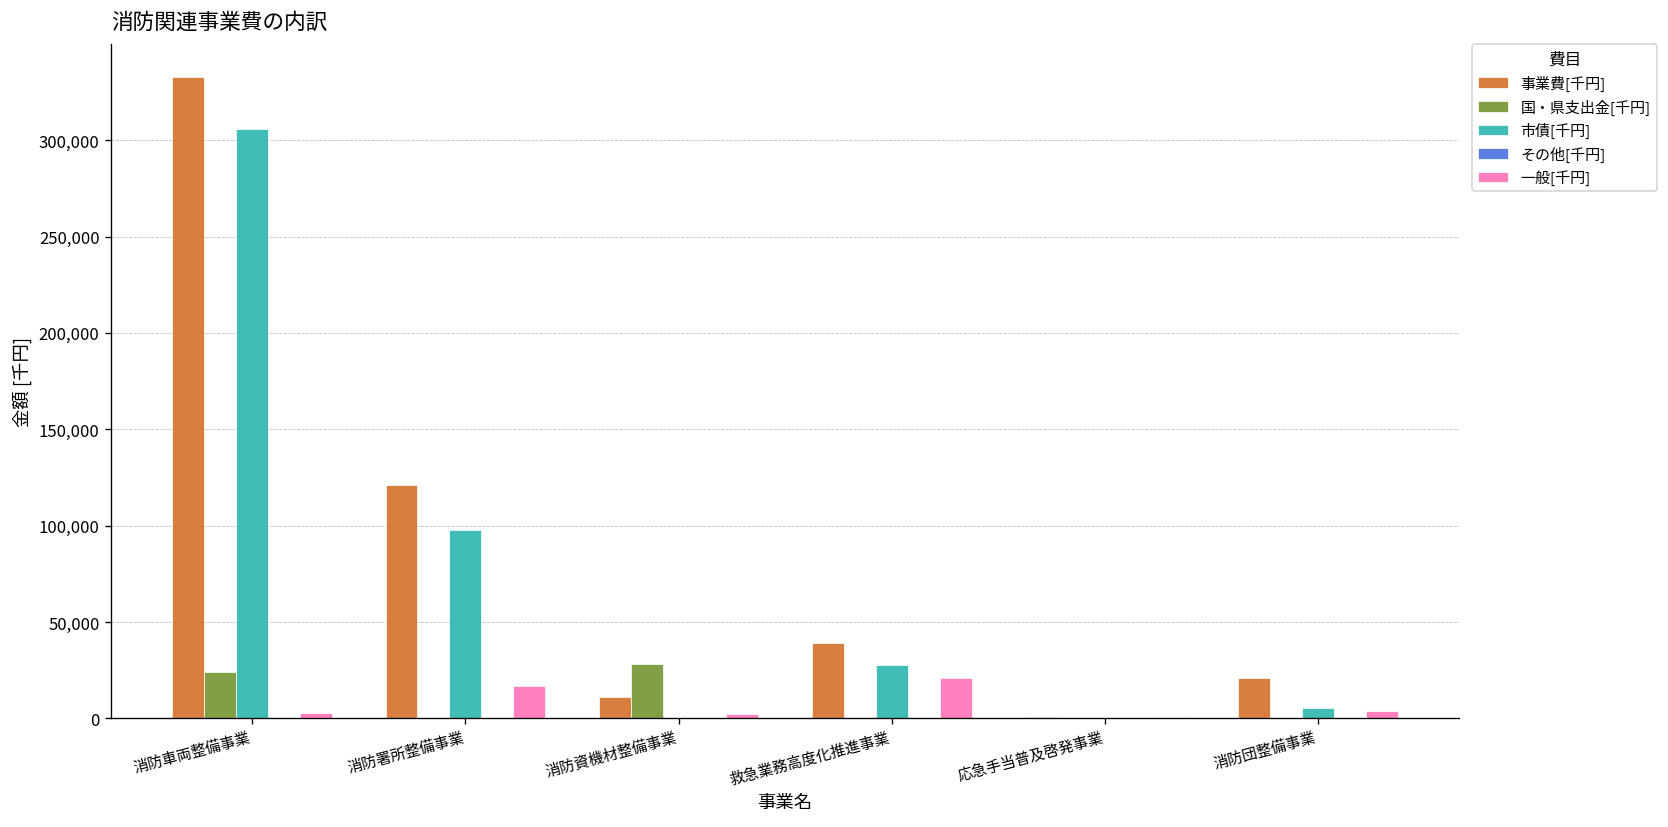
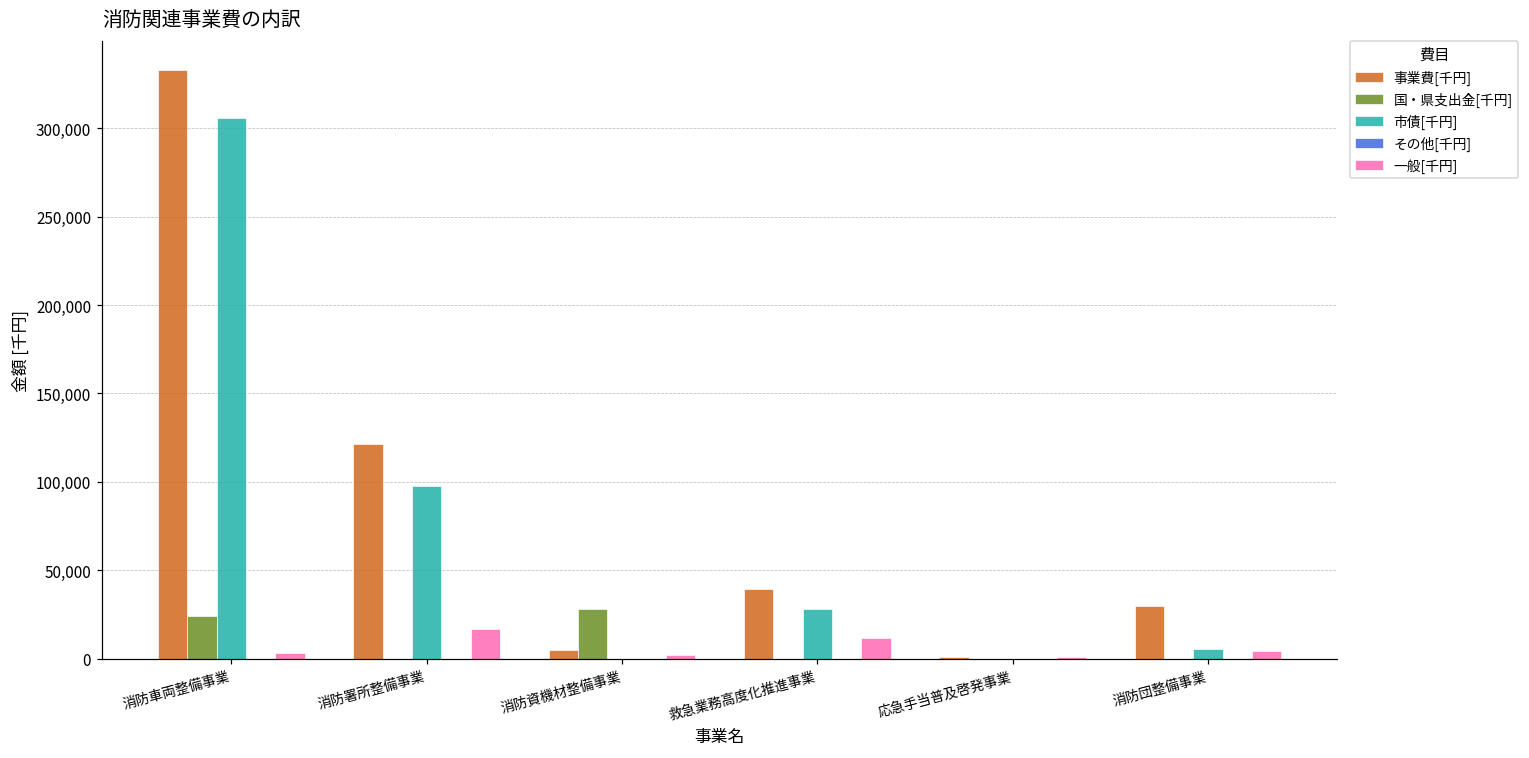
  {
    "事業費[千円]": {
      "消防車両整備事業": "333,000",
      "消防署所整備事業": "121,000",
-     "消防資機材整備事業": "11,000",
+     "消防資機材整備事業": "5,000",
      "救急業務高度化推進事業": "39,000",
-     "消防団整備事業": "21,000"
+     "消防団整備事業": "30,000"
    },
    "国・県支出金[千円]": {
      "消防車両整備事業": "24,000",
      "消防署所整備事業": "0",
      "消防資機材整備事業": "28,000",
      "救急業務高度化推進事業": "0",
      "応急手当普及啓発事業": "0",
      "消防団整備事業": "0"
    },
    "市債[千円]": {
      "消防車両整備事業": "306,000",
      "消防署所整備事業": "98,000",
      "消防資機材整備事業": "0",
      "救急業務高度化推進事業": "28,000",
      "応急手当普及啓発事業": "0",
      "消防団整備事業": "5,000"
    },
    "その他[千円]": {
      "消防車両整備事業": "0",
      "消防署所整備事業": "0",
      "消防資機材整備事業": "0",
      "救急業務高度化推進事業": "0",
      "応急手当普及啓発事業": "0",
      "消防団整備事業": "0"
    },
    "一般[千円]": {
      "消防車両整備事業": "3,000",
      "消防署所整備事業": "17,000",
      "消防資機材整備事業": "2,000",
-     "救急業務高度化推進事業": "21,000",
+     "救急業務高度化推進事業": "11,000",
      "消防団整備事業": "4,000"
    }
  }
